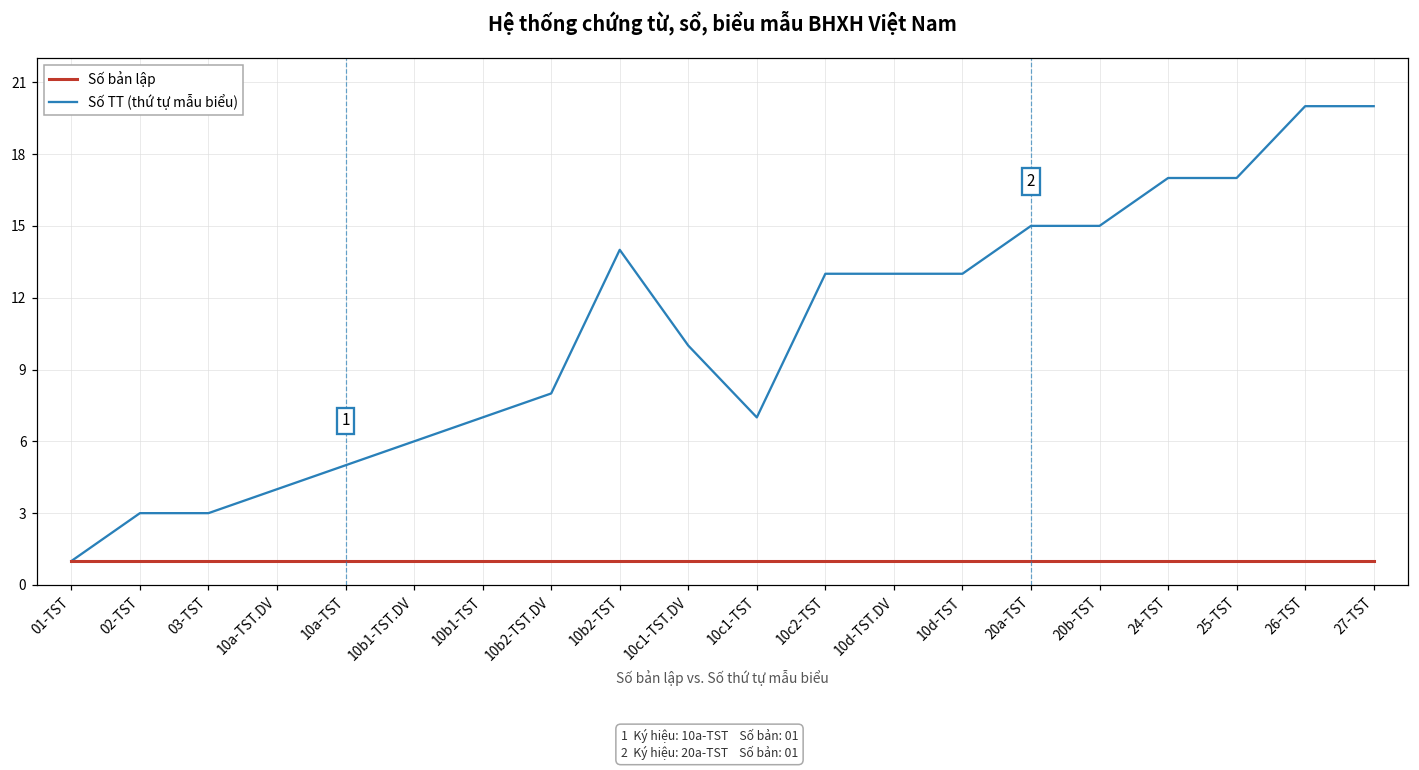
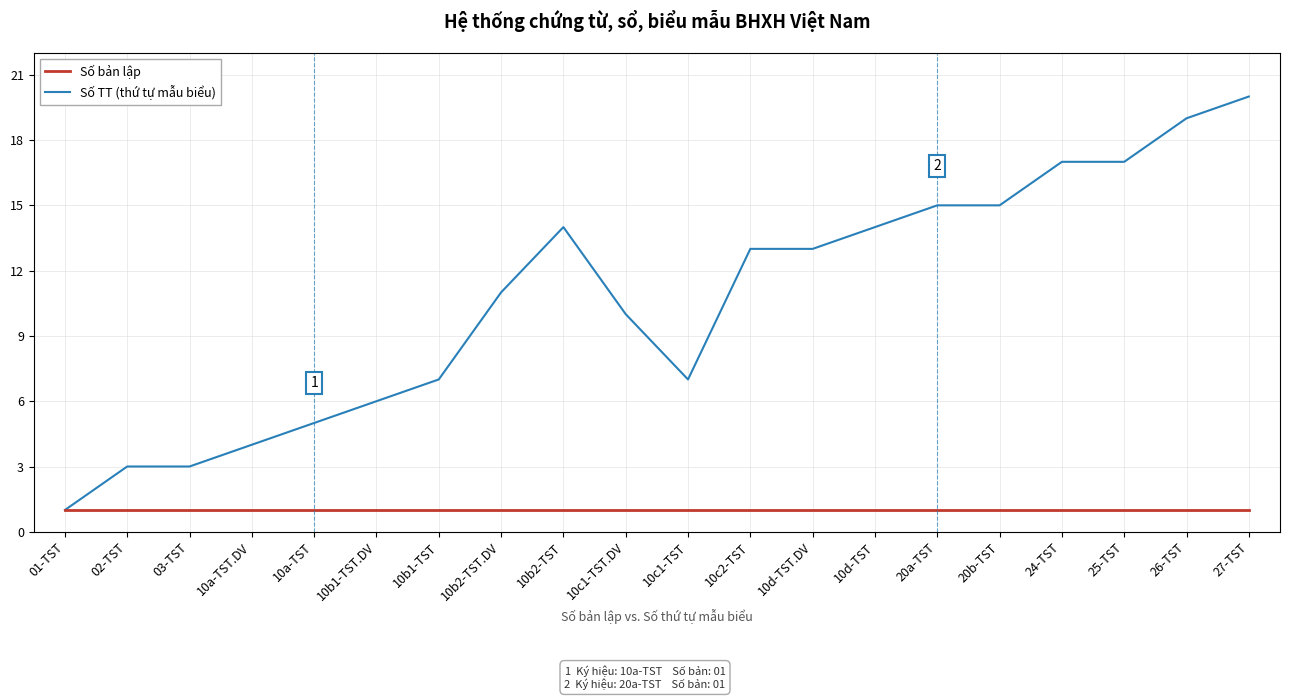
  {
    "Số TT (thứ tự mẫu biểu)": {
      "02-TST": 3,
      "03-TST": 3,
      "10a-TST.DV": 4,
      "10a-TST": 5,
      "10b1-TST.DV": 6,
      "10b1-TST": 7,
-     "10b2-TST.DV": 8,
+     "10b2-TST.DV": 11,
      "10b2-TST": 14,
      "10c1-TST.DV": 10,
      "10c1-TST": 7,
      "10c2-TST": 13,
      "10d-TST.DV": 13,
-     "10d-TST": 13,
+     "10d-TST": 14,
      "20a-TST": 15,
      "20b-TST": 15,
      "24-TST": 17,
      "25-TST": 17,
-     "26-TST": 20,
+     "26-TST": 19,
      "27-TST": 20
    },
    "Số bản lập": {
      "02-TST": 1,
      "03-TST": 1,
      "10a-TST.DV": 1,
      "10a-TST": 1,
      "10b1-TST.DV": 1,
      "10b1-TST": 1,
      "10b2-TST.DV": 1,
      "10b2-TST": 1,
      "10c1-TST.DV": 1,
      "10c1-TST": 1,
      "10c2-TST": 1,
      "10d-TST.DV": 1,
      "10d-TST": 1,
      "20a-TST": 1,
      "20b-TST": 1,
      "24-TST": 1,
      "25-TST": 1,
      "26-TST": 1,
      "27-TST": 1
    }
  }
